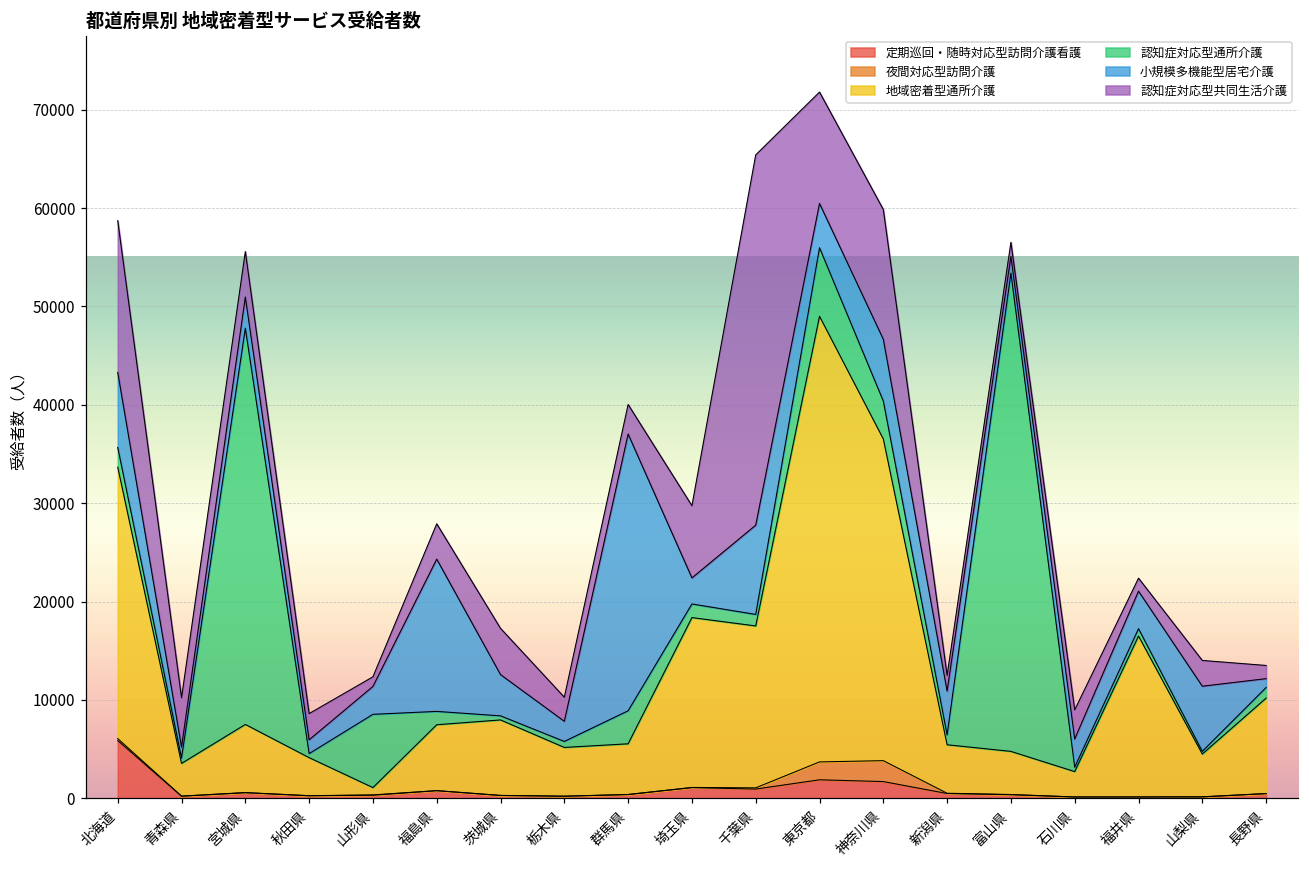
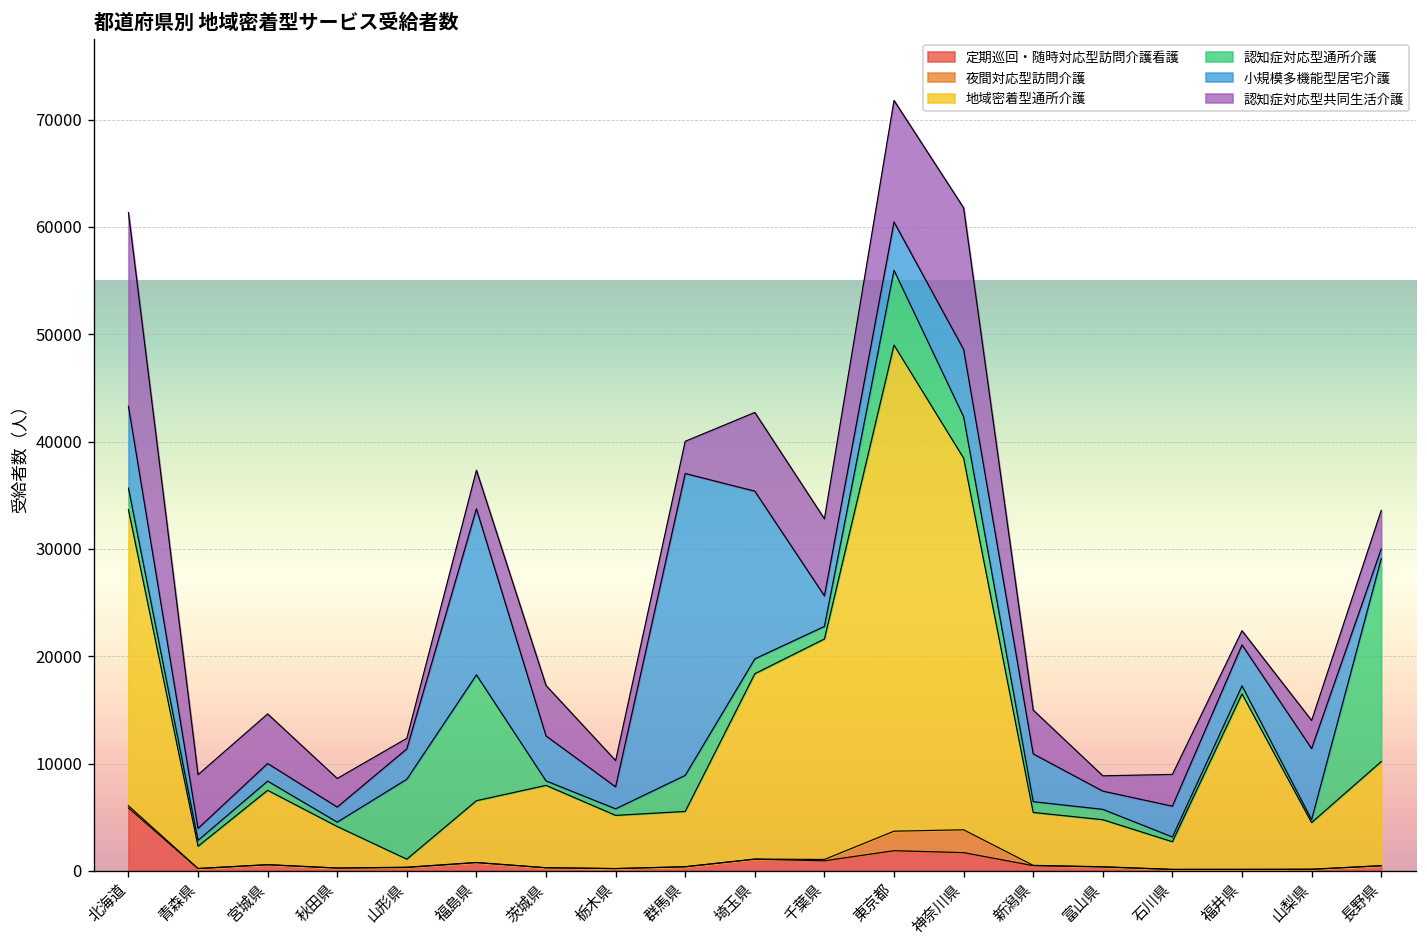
  {
    "地域密着型通所介護": {
      "北海道": 28000,
-     "青森県": 3000,
+     "青森県": 2000,
      "宮城県": 7000,
      "秋田県": 4000,
      "山形県": 1000,
-     "福島県": 7000,
+     "福島県": 6000,
      "茨城県": 8000,
      "栃木県": 5000,
      "群馬県": 5000,
      "埼玉県": 17000,
-     "千葉県": 16000,
+     "千葉県": 21000,
      "東京都": 45000,
-     "神奈川県": 33000,
+     "神奈川県": 35000,
      "新潟県": 5000,
      "富山県": 4000,
      "石川県": 3000,
      "福井県": 16000,
      "長野県": 10000
    },
    "認知症対応型通所介護": {
      "北海道": 2000,
      "青森県": 1000,
-     "宮城県": 40000,
+     "宮城県": 1000,
      "秋田県": 0,
      "山形県": 7000,
-     "福島県": 1000,
+     "福島県": 12000,
      "茨城県": 0,
      "栃木県": 1000,
      "群馬県": 3000,
      "埼玉県": 1000,
      "千葉県": 1000,
      "東京都": 7000,
      "神奈川県": 4000,
      "新潟県": 1000,
-     "富山県": 49000,
+     "富山県": 1000,
      "石川県": 0,
      "福井県": 1000,
-     "長野県": 1000
+     "長野県": 19000
    },
    "小規模多機能型居宅介護": {
      "北海道": 8000,
      "青森県": 1000,
-     "宮城県": 3000,
+     "宮城県": 2000,
      "秋田県": 1000,
      "山形県": 3000,
      "福島県": 15000,
      "茨城県": 4000,
      "栃木県": 2000,
      "群馬県": 28000,
-     "埼玉県": 3000,
-     "千葉県": 9000,
+     "埼玉県": 16000,
+     "千葉県": 3000,
      "東京都": 5000,
      "神奈川県": 6000,
      "新潟県": 4000,
      "富山県": 2000,
      "石川県": 3000,
      "福井県": 4000,
      "山梨県": 7000,
      "長野県": 1000
    },
    "認知症対応型共同生活介護": {
-     "北海道": 15000,
+     "北海道": 18000,
      "青森県": 5000,
      "宮城県": 5000,
      "秋田県": 3000,
      "山形県": 1000,
      "福島県": 4000,
      "茨城県": 5000,
      "栃木県": 2000,
      "群馬県": 3000,
      "埼玉県": 7000,
-     "千葉県": 38000,
+     "千葉県": 7000,
      "東京都": 11000,
      "神奈川県": 13000,
-     "新潟県": 2000,
+     "新潟県": 4000,
      "富山県": 1000,
      "石川県": 3000,
      "福井県": 1000,
      "山梨県": 3000,
-     "長野県": 1000
+     "長野県": 4000
    }
  }
